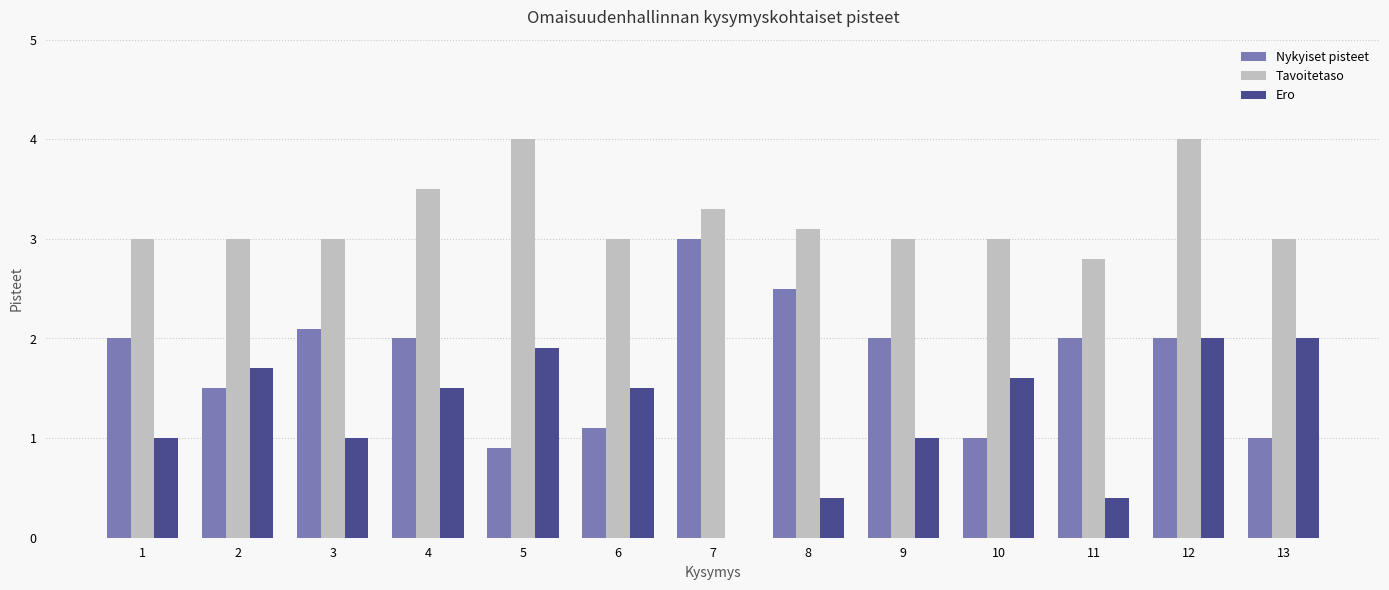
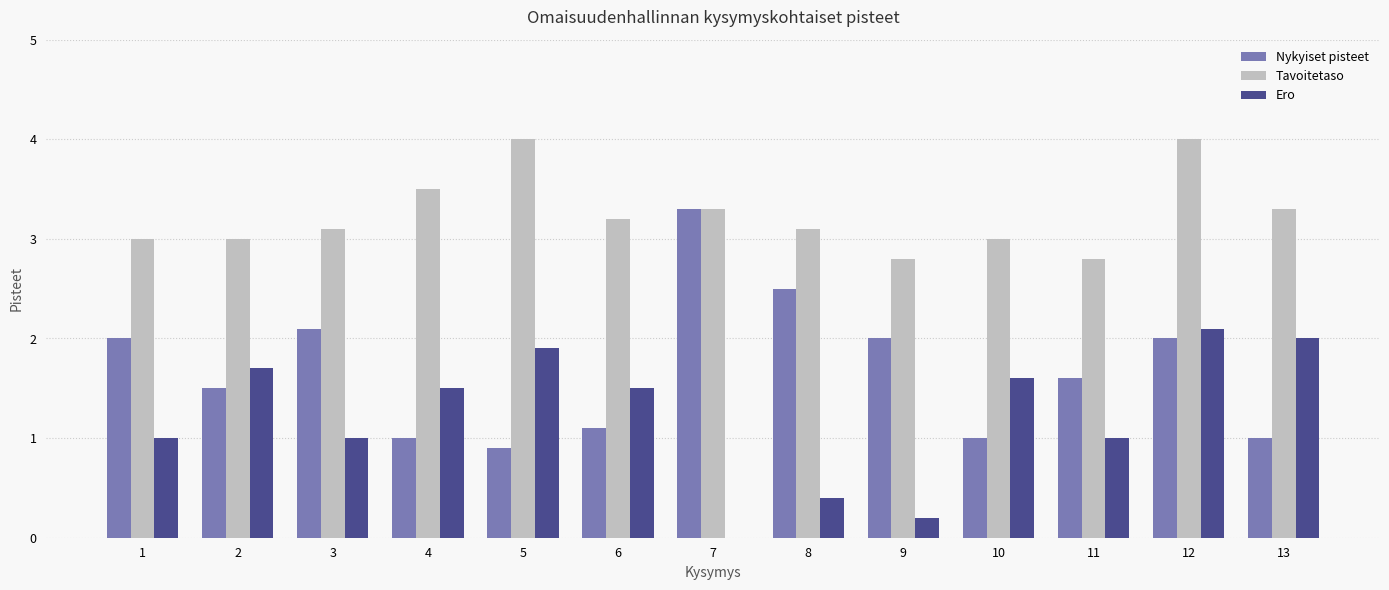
  {
    "Nykyiset pisteet": {
      "1": 2.0,
      "2": 1.5,
      "3": 2.1,
-     "4": 2,
+     "4": 1,
      "5": 0.9,
      "6": 1.1,
-     "7": 3.0,
+     "7": 3.3,
      "8": 2.5,
      "9": 2.0,
      "10": 1.0,
-     "11": 2.0,
+     "11": 1.6,
      "12": 2.0,
      "13": 1.0
    },
    "Tavoitetaso": {
      "1": 3.0,
      "2": 3.0,
-     "3": 3.0,
+     "3": 3.1,
      "4": 3.5,
      "5": 4.0,
-     "6": 3.0,
+     "6": 3.2,
      "7": 3.3,
      "8": 3.1,
-     "9": 3.0,
+     "9": 2.8,
      "10": 3.0,
      "11": 2.8,
      "12": 4.0,
-     "13": 3.0
+     "13": 3.3
    },
    "Ero": {
      "1": 1.0,
      "2": 1.7,
      "3": 1.0,
      "4": 1.5,
      "5": 1.9,
      "6": 1.5,
      "7": 0.0,
      "8": 0.4,
-     "9": 1.0,
+     "9": 0.2,
      "10": 1.6,
-     "11": 0.4,
-     "12": 2.0,
+     "11": 1.0,
+     "12": 2.1,
      "13": 2.0
    }
  }
